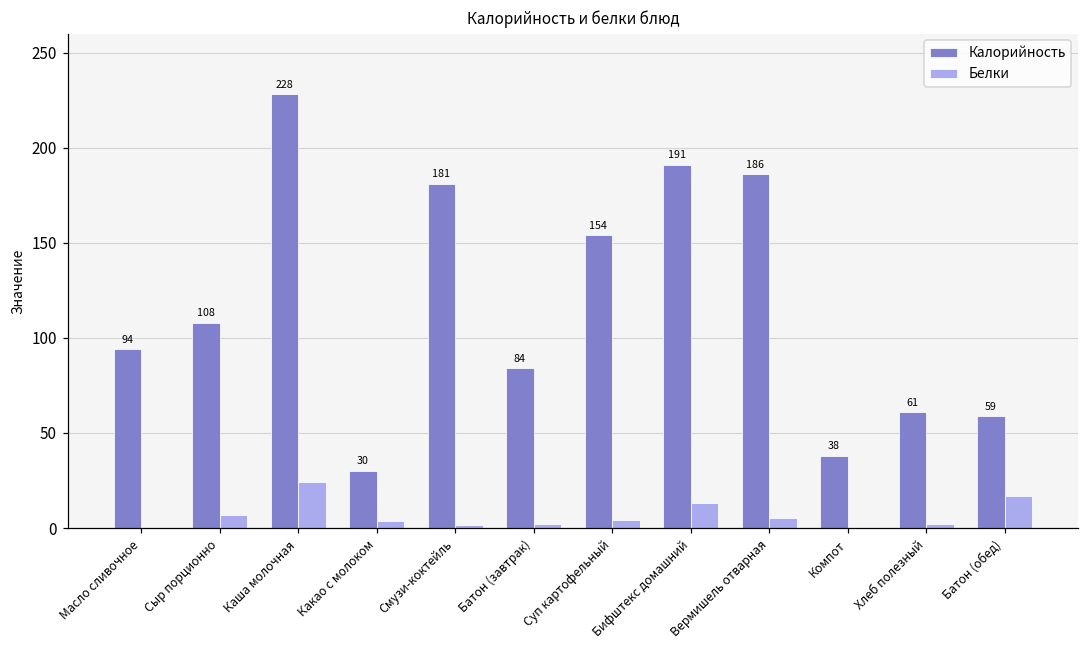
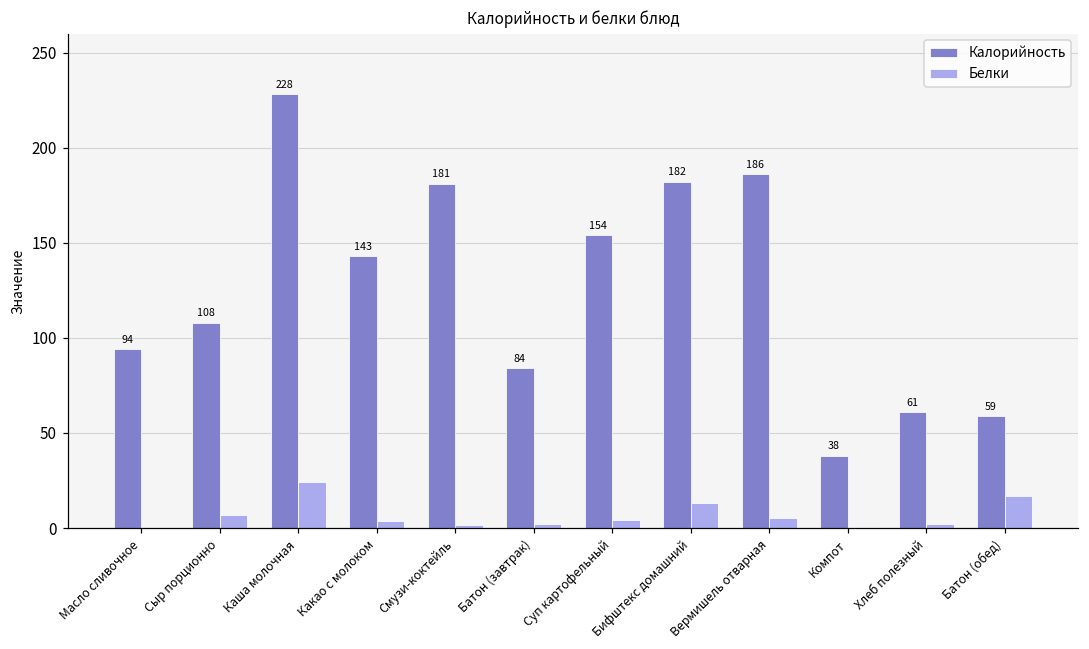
  {
    "Калорийность": {
      "Масло сливочное": 94,
      "Сыр порционно": 108,
      "Каша молочная": 228,
-     "Какао с молоком": 30,
+     "Какао с молоком": 143,
      "Смузи-коктейль": 181,
      "Батон (завтрак)": 84,
      "Суп картофельный": 154,
-     "Бифштекс домашний": 191,
+     "Бифштекс домашний": 182,
      "Вермишель отварная": 186,
      "Компот": 38,
      "Хлеб полезный": 61,
      "Батон (обед)": 59
    },
    "Белки": {
      "Сыр порционно": 7,
      "Каша молочная": 24,
      "Какао с молоком": 4,
      "Смузи-коктейль": 2,
      "Батон (завтрак)": 2,
      "Суп картофельный": 4,
      "Бифштекс домашний": 13,
      "Вермишель отварная": 6,
      "Хлеб полезный": 2,
      "Батон (обед)": 17
    }
  }
